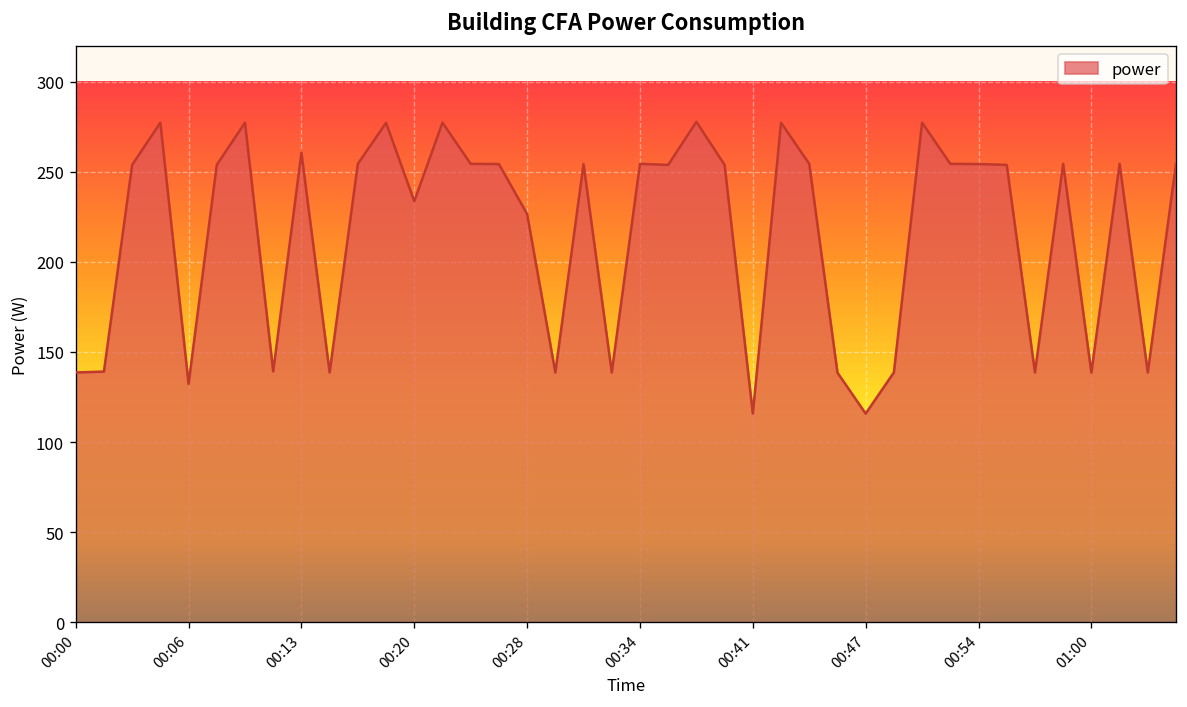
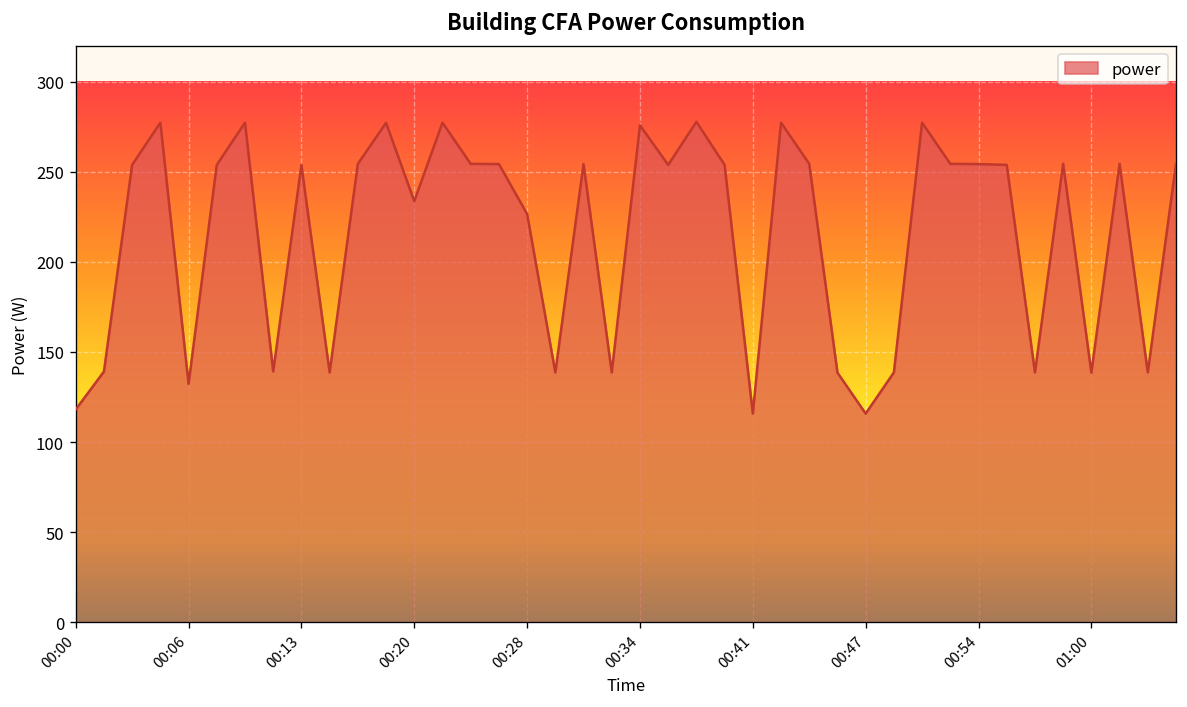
  {
-   "00:00": 139,
+   "00:00": 118,
    "00:06": 132,
-   "00:13": 261,
+   "00:13": 254,
    "00:20": 234,
    "00:28": 227,
-   "00:34": 254,
+   "00:34": 276,
    "00:41": 116,
    "00:47": 116,
    "00:54": 254,
    "01:00": 139
  }
